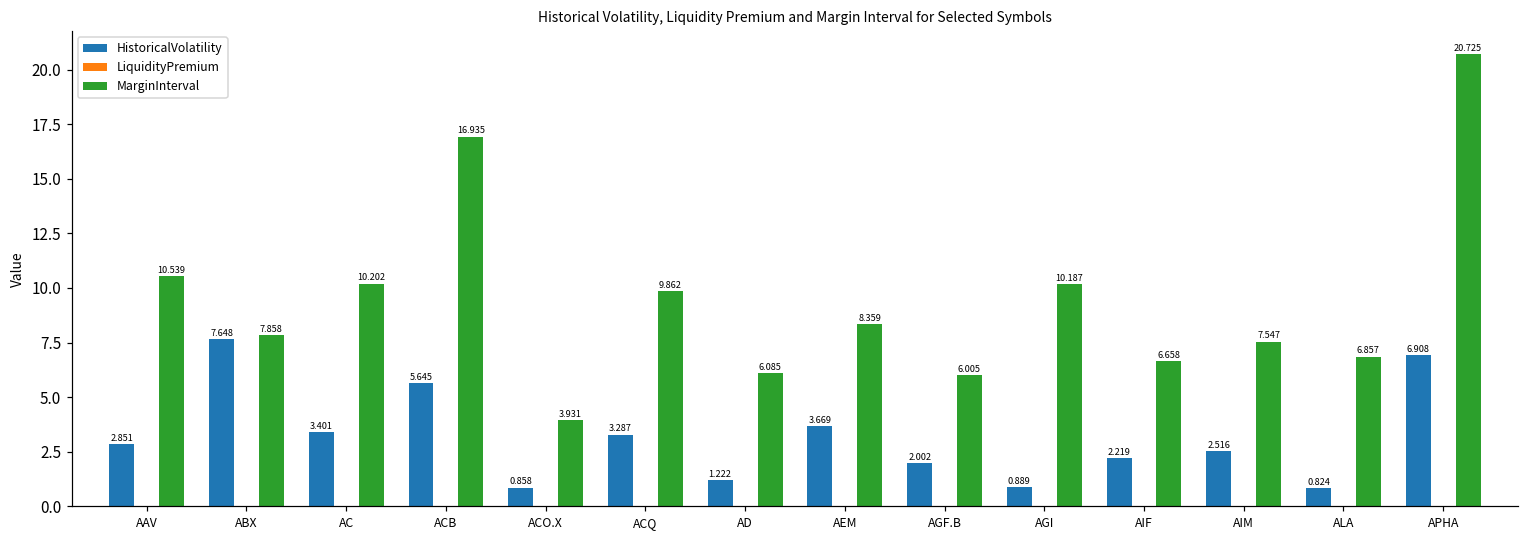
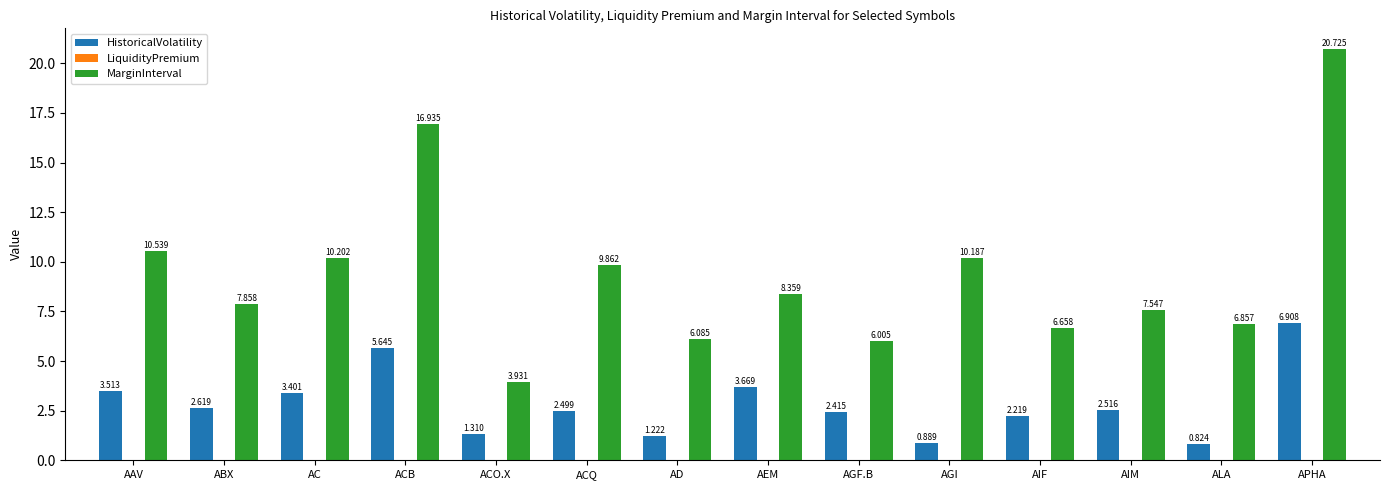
  {
    "HistoricalVolatility": {
-     "AAV": 2.851,
-     "ABX": 7.648,
+     "AAV": 3.513,
+     "ABX": 2.619,
      "AC": 3.401,
      "ACB": 5.645,
-     "ACO.X": 0.858,
-     "ACQ": 3.287,
+     "ACO.X": 1.310,
+     "ACQ": 2.499,
      "AD": 1.222,
      "AEM": 3.669,
-     "AGF.B": 2.002,
+     "AGF.B": 2.415,
      "AGI": 0.889,
      "AIF": 2.219,
      "AIM": 2.516,
      "ALA": 0.824,
      "APHA": 6.908
    },
    "LiquidityPremium": {
      "AAV": 0.0,
      "ABX": 0.0,
      "AC": 0.0,
      "ACB": 0.0,
      "ACO.X": 0.0,
      "ACQ": 0.0,
      "AD": 0.0,
      "AEM": 0.0,
      "AGF.B": 0.0,
      "AGI": 0.0,
      "AIF": 0.0,
      "AIM": 0.0,
      "ALA": 0.0,
      "APHA": 0.0
    },
    "MarginInterval": {
      "AAV": 10.539,
      "ABX": 7.858,
      "AC": 10.202,
      "ACB": 16.935,
      "ACO.X": 3.931,
      "ACQ": 9.862,
      "AD": 6.085,
      "AEM": 8.359,
      "AGF.B": 6.005,
      "AGI": 10.187,
      "AIF": 6.658,
      "AIM": 7.547,
      "ALA": 6.857,
      "APHA": 20.725
    }
  }
